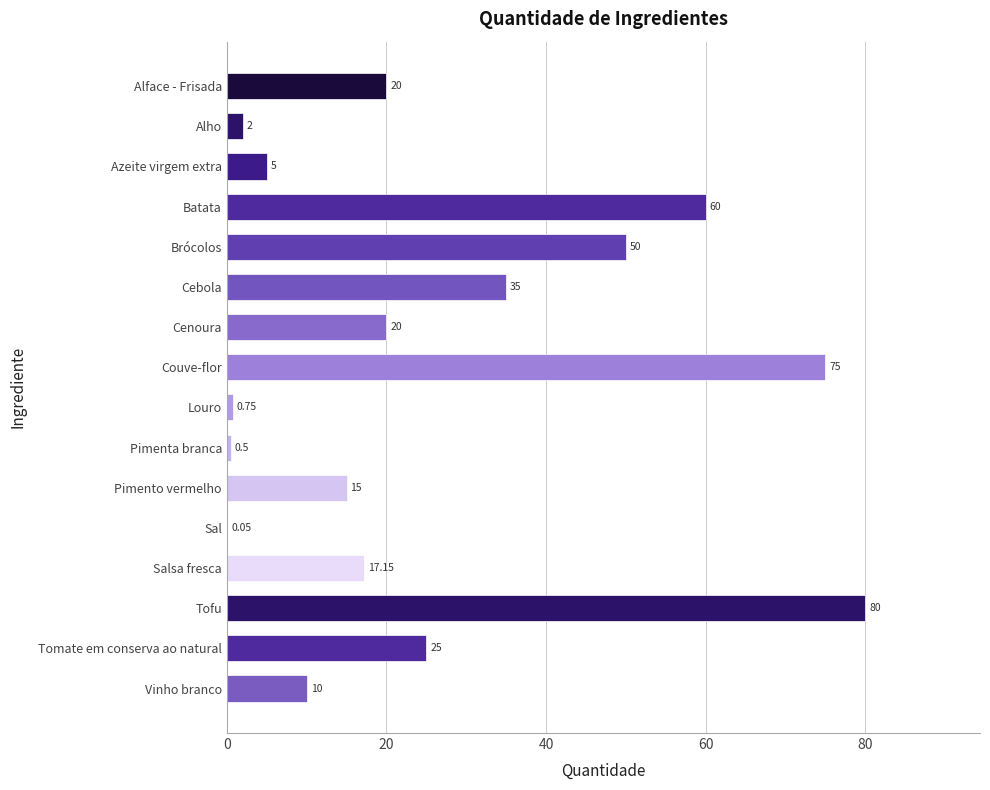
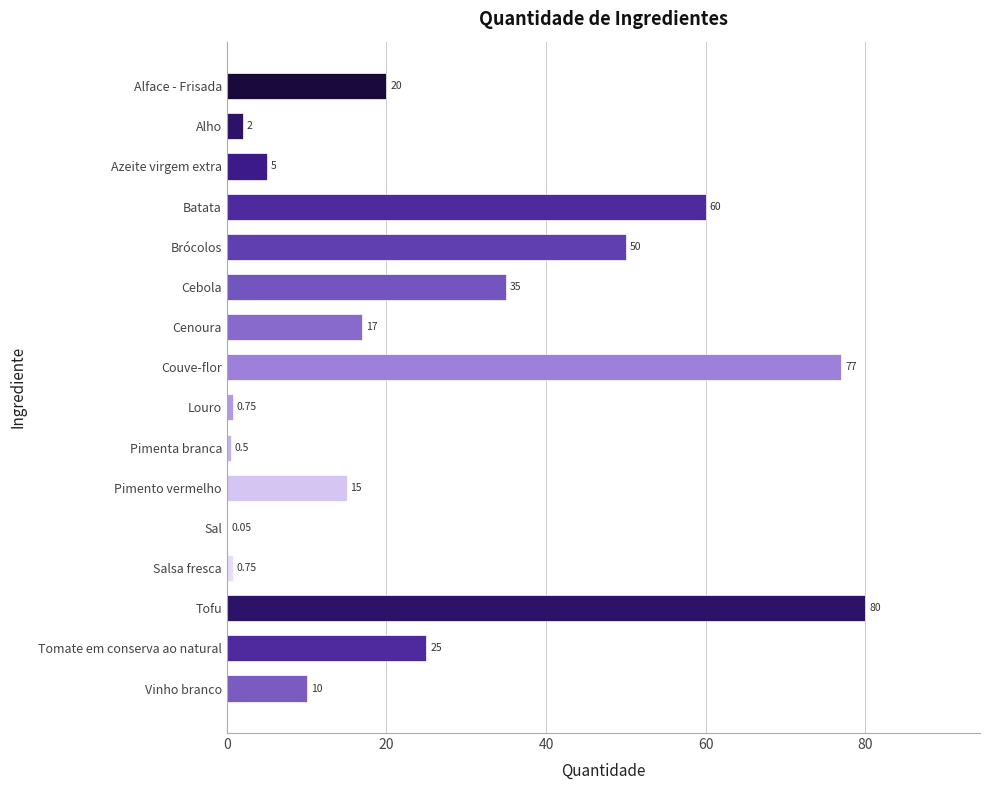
  {
    "Alface - Frisada": 20,
    "Alho": 2,
    "Azeite virgem extra": 5,
    "Batata": 60,
    "Brócolos": 50,
    "Cebola": 35,
-   "Cenoura": 20,
-   "Couve-flor": 75,
+   "Cenoura": 17,
+   "Couve-flor": 77,
    "Louro": 0.75,
    "Pimenta branca": 0.5,
    "Pimento vermelho": 15,
    "Sal": 0.05,
-   "Salsa fresca": 17.15,
+   "Salsa fresca": 0.75,
    "Tofu": 80,
    "Tomate em conserva ao natural": 25,
    "Vinho branco": 10
  }
